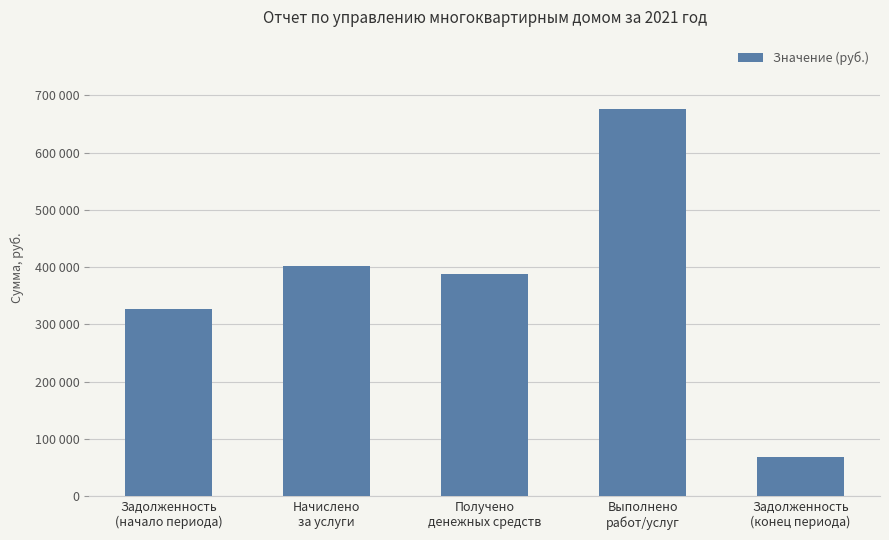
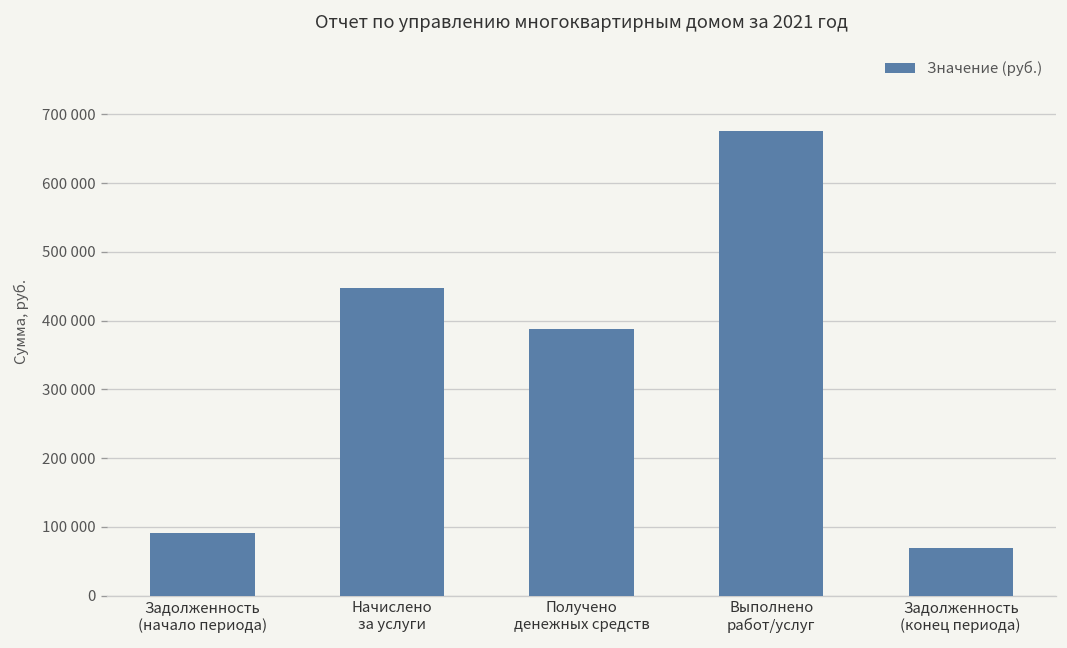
  {
-   "Задолженность (начало периода)": 330000,
-   "Начислено за услуги": 400000,
+   "Задолженность (начало периода)": 90000,
+   "Начислено за услуги": 450000,
    "Получено денежных средств": 390000,
    "Выполнено работ/услуг": 680000,
    "Задолженность (конец периода)": 70000
  }
